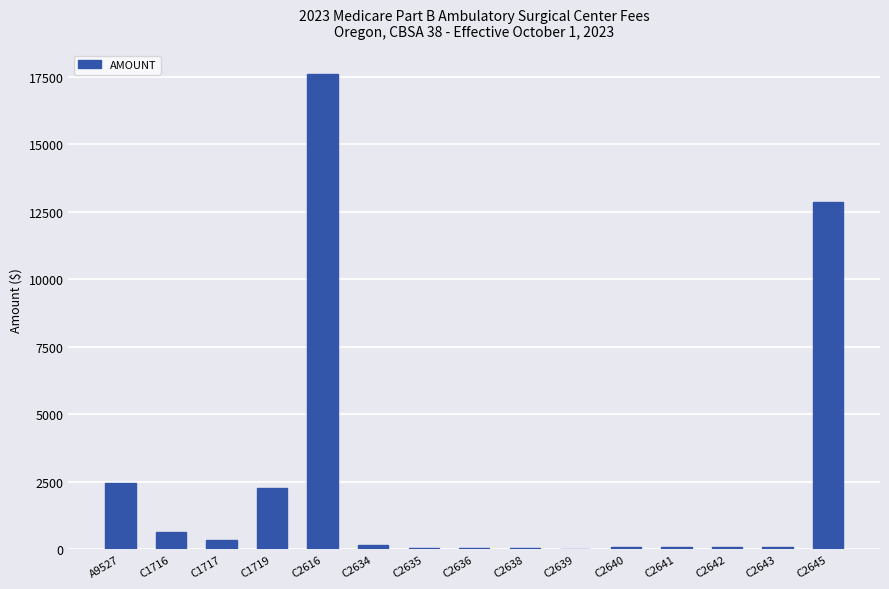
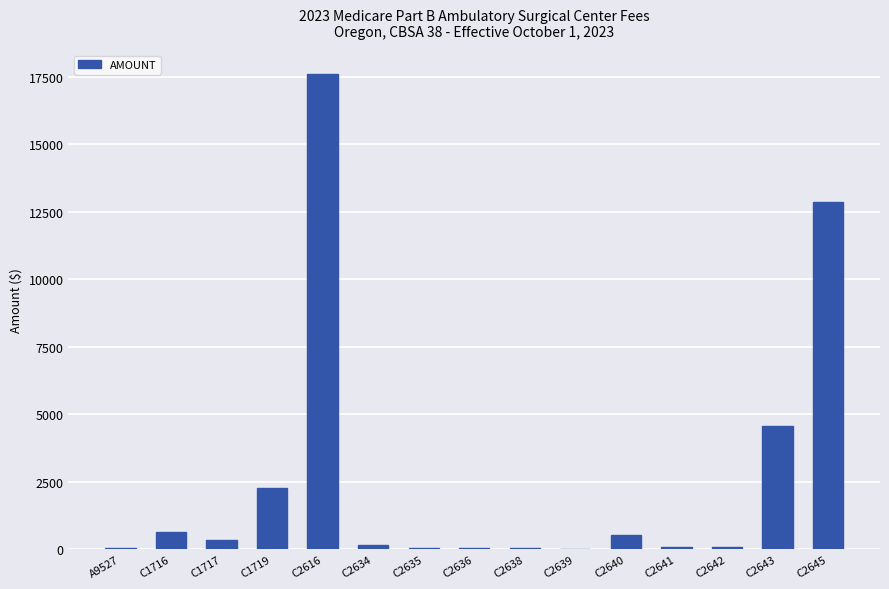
  {
-   "A9527": 2500,
+   "A9527": 0,
    "C1716": 600,
    "C1717": 300,
    "C1719": 2300,
    "C2616": 17600,
    "C2634": 200,
-   "C2640": 100,
-   "C2643": 100,
+   "C2640": 600,
+   "C2643": 4600,
    "C2645": 12900
  }
